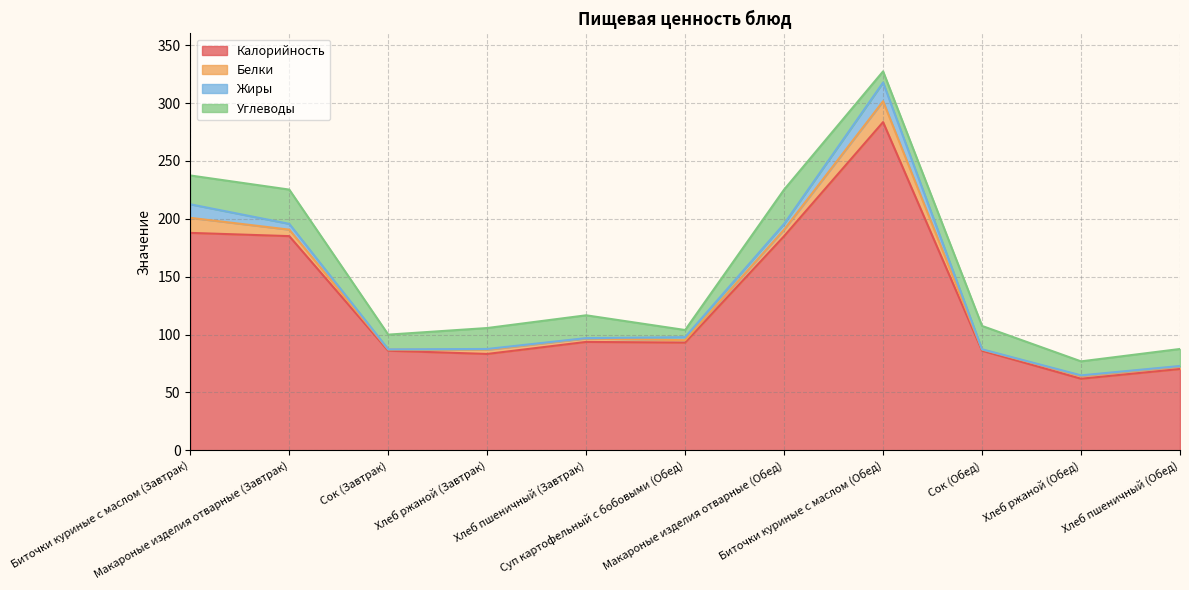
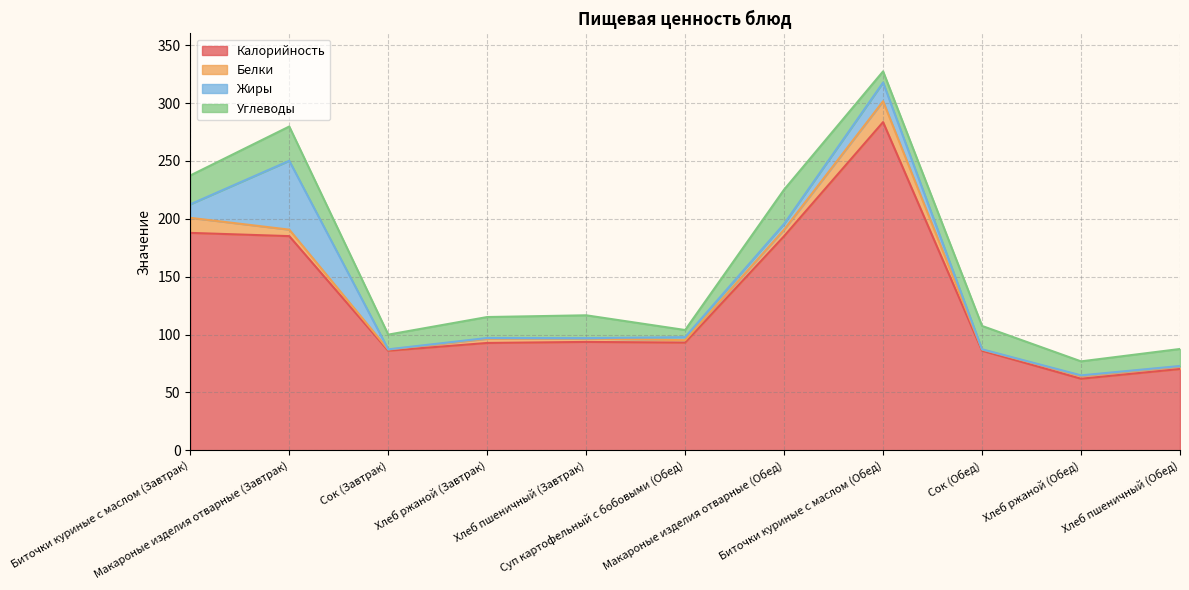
  {
    "Калорийность": {
      "Биточки куриные с маслом (Завтрак)": 188,
      "Макароные изделия отварные (Завтрак)": 185,
-     "Хлеб ржаной (Завтрак)": 83,
+     "Хлеб ржаной (Завтрак)": 93,
      "Хлеб пшеничный (Завтрак)": 94,
      "Макароные изделия отварные (Обед)": 185,
      "Биточки куриные с маслом (Обед)": 284,
      "Хлеб ржаной (Обед)": 62,
      "Хлеб пшеничный (Обед)": 70
    },
    "Белки": {
      "Биточки куриные с маслом (Завтрак)": 13,
      "Макароные изделия отварные (Завтрак)": 6,
      "Макароные изделия отварные (Обед)": 6,
      "Биточки куриные с маслом (Обед)": 18
    },
    "Жиры": {
      "Биточки куриные с маслом (Завтрак)": 12,
-     "Макароные изделия отварные (Завтрак)": 5,
+     "Макароные изделия отварные (Завтрак)": 60,
      "Суп картофельный с бобовыми (Обед)": 3,
      "Макароные изделия отварные (Обед)": 5,
      "Биточки куриные с маслом (Обед)": 16
    },
    "Углеводы": {
      "Биточки куриные с маслом (Завтрак)": 25,
      "Макароные изделия отварные (Завтрак)": 30,
      "Сок (Завтрак)": 13,
      "Хлеб ржаной (Завтрак)": 18,
      "Хлеб пшеничный (Завтрак)": 20,
      "Суп картофельный с бобовыми (Обед)": 6,
      "Макароные изделия отварные (Обед)": 30,
      "Биточки куриные с маслом (Обед)": 10,
      "Сок (Обед)": 20,
      "Хлеб ржаной (Обед)": 12,
      "Хлеб пшеничный (Обед)": 15
    }
  }
